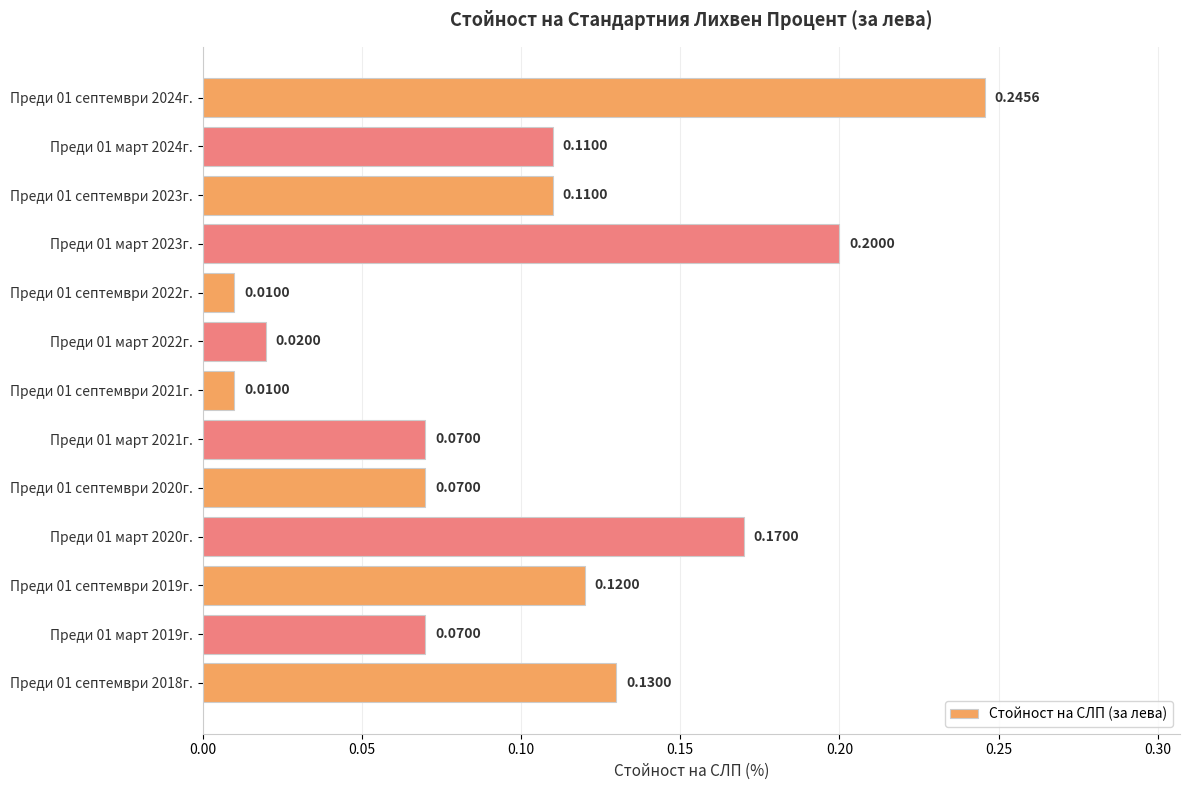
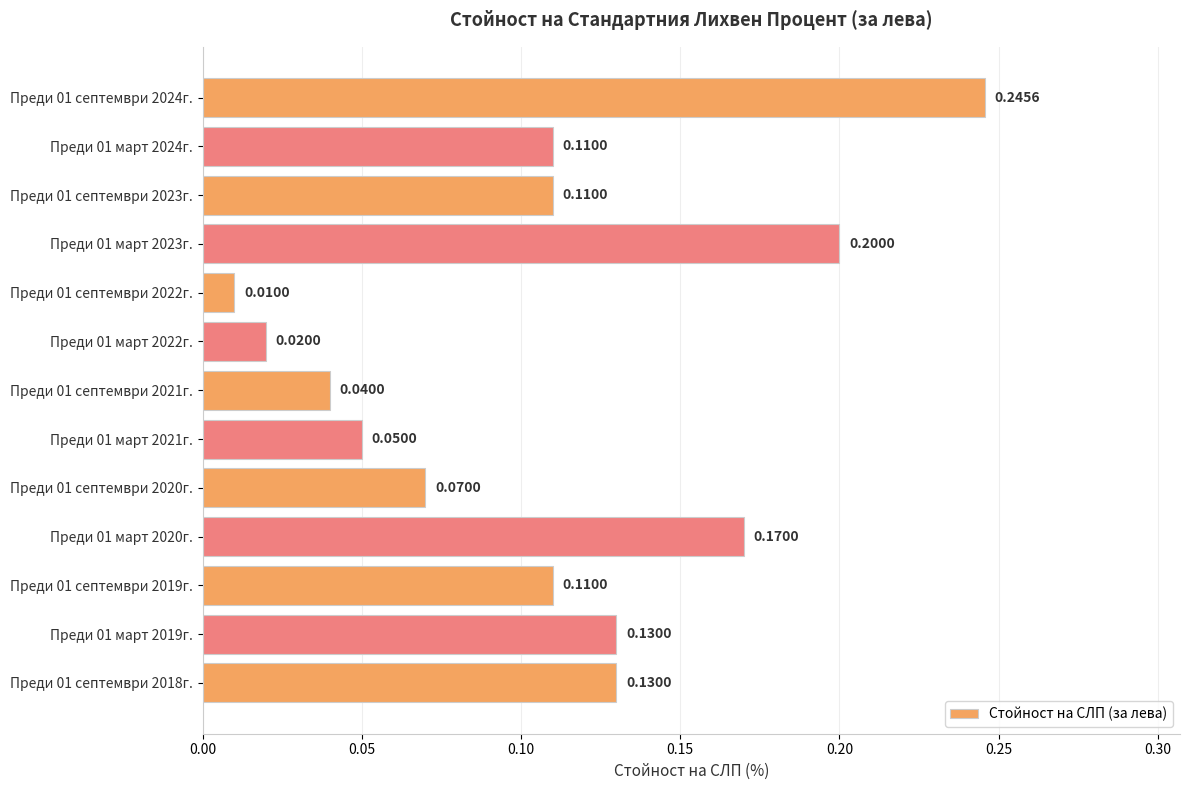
  {
    "Преди 01 септември 2024г.": 0.2456,
    "Преди 01 март 2024г.": 0.1100,
    "Преди 01 септември 2023г.": 0.1100,
    "Преди 01 март 2023г.": 0.2000,
    "Преди 01 септември 2022г.": 0.0100,
    "Преди 01 март 2022г.": 0.0200,
-   "Преди 01 септември 2021г.": 0.0100,
-   "Преди 01 март 2021г.": 0.0700,
+   "Преди 01 септември 2021г.": 0.0400,
+   "Преди 01 март 2021г.": 0.0500,
    "Преди 01 септември 2020г.": 0.0700,
    "Преди 01 март 2020г.": 0.1700,
-   "Преди 01 септември 2019г.": 0.1200,
-   "Преди 01 март 2019г.": 0.0700,
+   "Преди 01 септември 2019г.": 0.1100,
+   "Преди 01 март 2019г.": 0.1300,
    "Преди 01 септември 2018г.": 0.1300
  }
